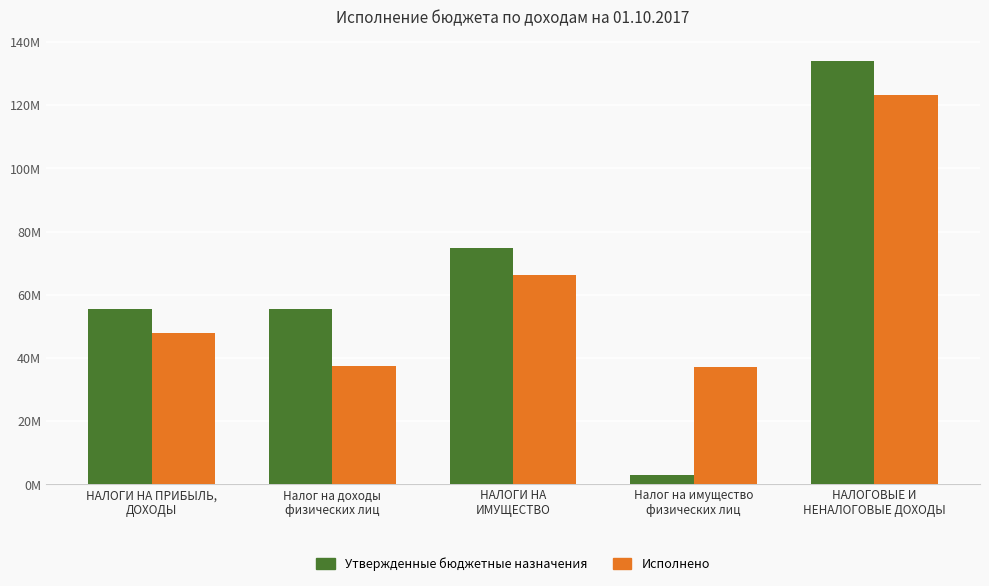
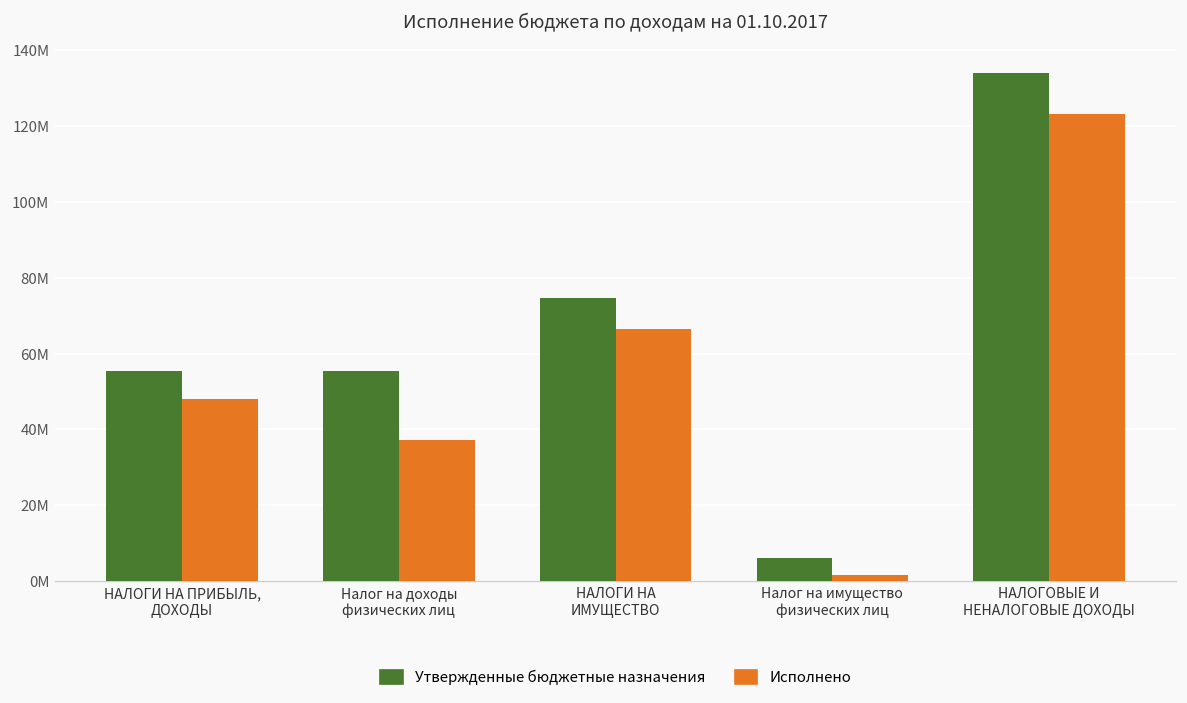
  {
    "Утвержденные бюджетные назначения": {
      "НАЛОГИ НА ПРИБЫЛЬ, ДОХОДЫ": 55000000,
      "Налог на доходы физических лиц": 55000000,
      "НАЛОГИ НА ИМУЩЕСТВО": 75000000,
-     "Налог на имущество физических лиц": 3000000,
+     "Налог на имущество физических лиц": 6000000,
      "НАЛОГОВЫЕ И НЕНАЛОГОВЫЕ ДОХОДЫ": 134000000
    },
    "Исполнено": {
      "НАЛОГИ НА ПРИБЫЛЬ, ДОХОДЫ": 48000000,
      "Налог на доходы физических лиц": 37000000,
      "НАЛОГИ НА ИМУЩЕСТВО": 66000000,
-     "Налог на имущество физических лиц": 37000000,
+     "Налог на имущество физических лиц": 2000000,
      "НАЛОГОВЫЕ И НЕНАЛОГОВЫЕ ДОХОДЫ": 123000000
    }
  }
